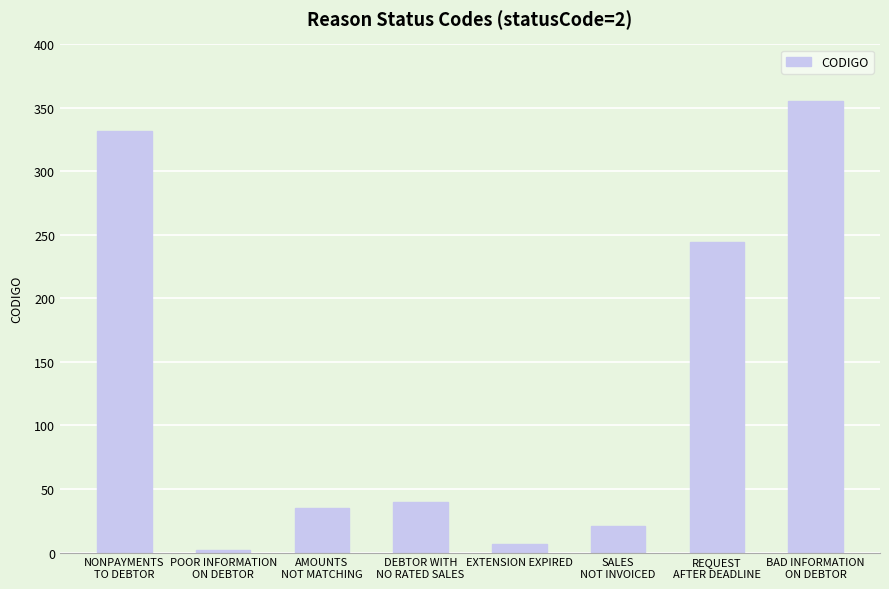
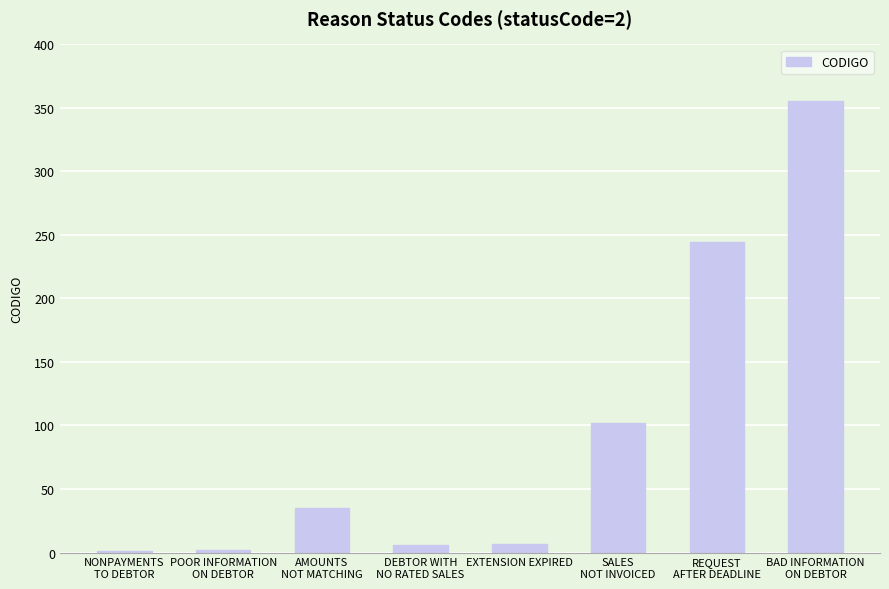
  {
-   "NONPAYMENTS TO DEBTOR": 332,
+   "NONPAYMENTS TO DEBTOR": 1,
    "POOR INFORMATION ON DEBTOR": 2,
    "AMOUNTS NOT MATCHING": 35,
-   "DEBTOR WITH NO RATED SALES": 40,
+   "DEBTOR WITH NO RATED SALES": 6,
    "EXTENSION EXPIRED": 7,
-   "SALES NOT INVOICED": 21,
+   "SALES NOT INVOICED": 102,
    "REQUEST AFTER DEADLINE": 244,
    "BAD INFORMATION ON DEBTOR": 355
  }
